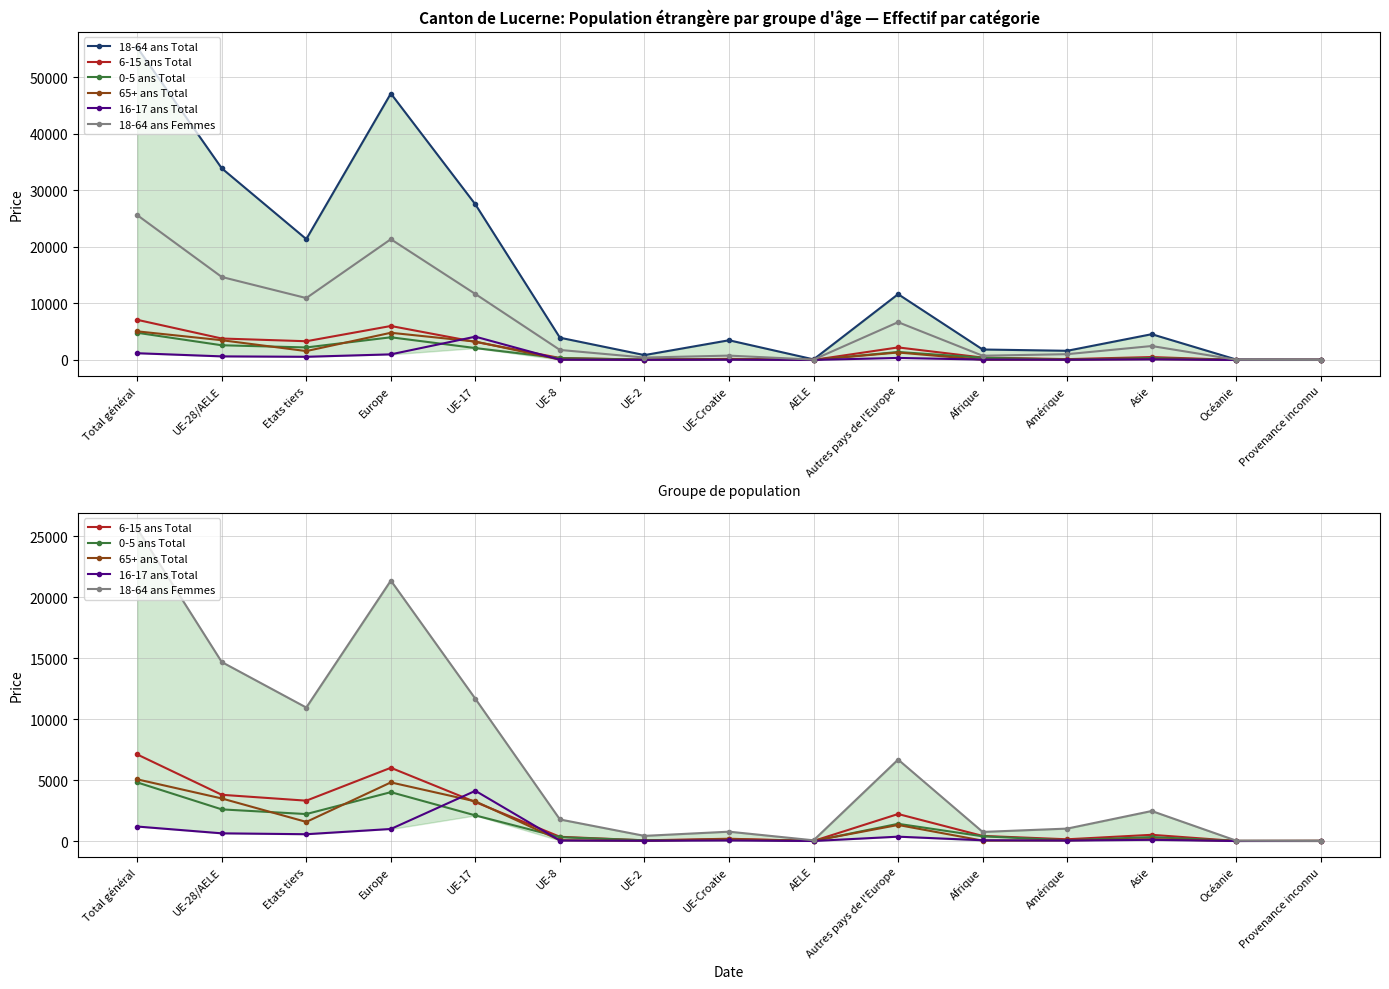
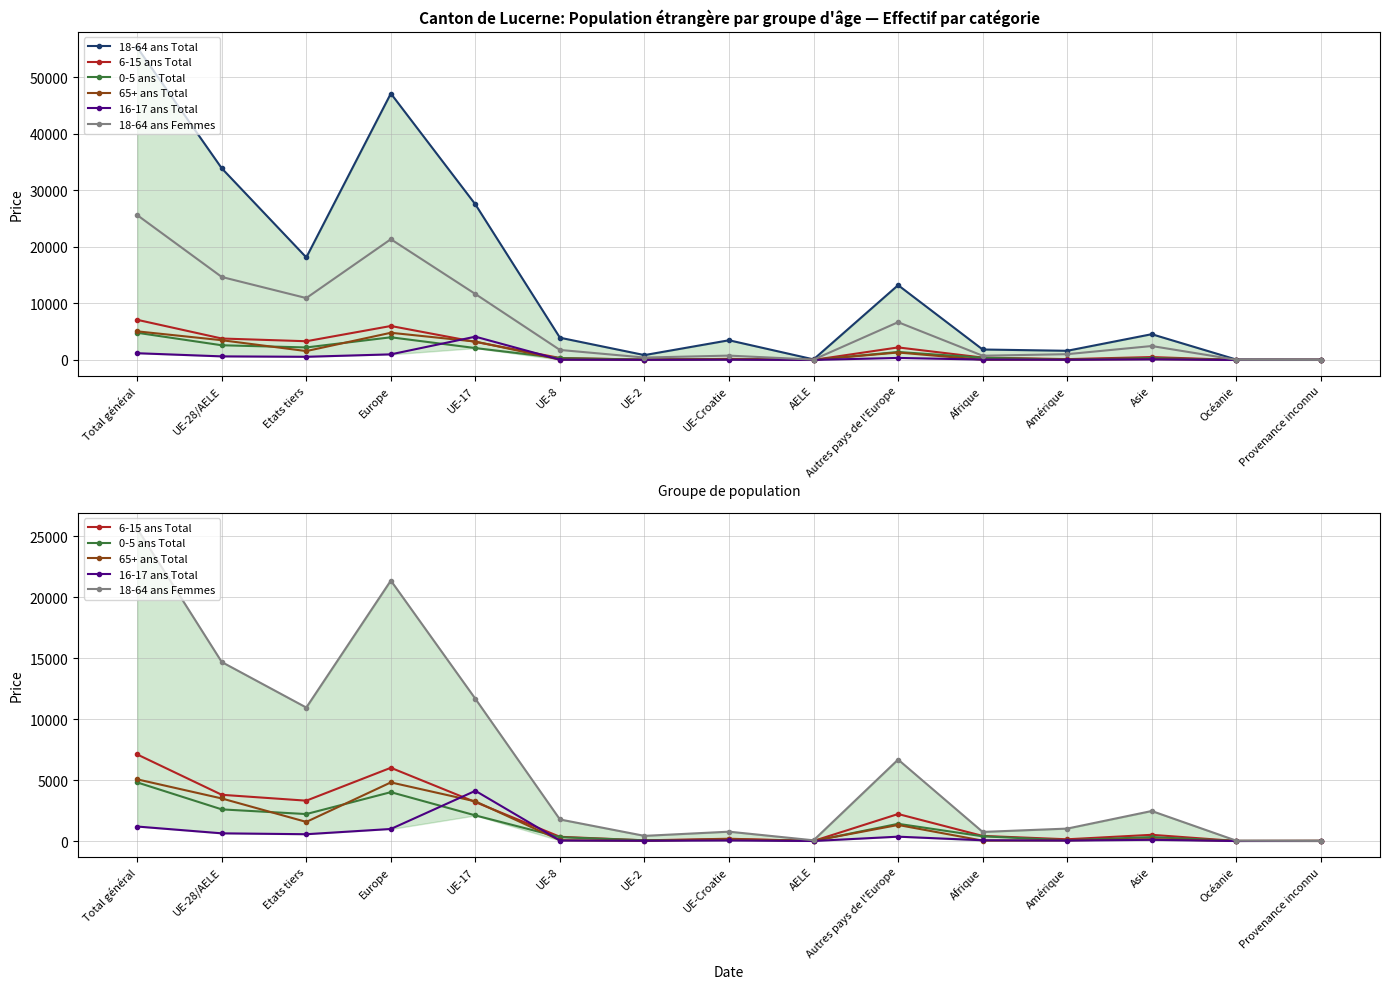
  {
    "Canton de Lucerne: Population étrangère par groupe d'âge — Effectif par catégorie": {
      "18-64 ans Total": {
        "UE-28/AELE": 34000,
-       "Etats tiers": 21000,
+       "Etats tiers": 18000,
        "Europe": 47000,
        "UE-17": 28000,
        "UE-8": 4000,
        "UE-Croatie": 3000,
-       "Autres pays de l'Europe": 12000,
+       "Autres pays de l'Europe": 13000,
        "Afrique": 2000,
        "Amérique": 2000,
        "Asie": 5000
      },
      "0-5 ans Total": {
        "UE-28/AELE": 3000,
        "Etats tiers": 2000,
        "Europe": 4000,
        "UE-17": 2000
      },
      "16-17 ans Total": {
        "Total général": 1000,
        "UE-28/AELE": 1000,
        "Etats tiers": 1000,
        "Europe": 1000,
        "UE-17": 4000,
        "Autres pays de l'Europe": 0
      },
      "18-64 ans Femmes": {
        "Total général": 26000,
        "UE-28/AELE": 15000,
        "Etats tiers": 11000,
        "Europe": 21000,
        "UE-17": 12000,
        "UE-8": 2000,
        "UE-Croatie": 1000,
        "Autres pays de l'Europe": 7000,
        "Amérique": 1000,
        "Asie": 2000
      }
    }
  }
